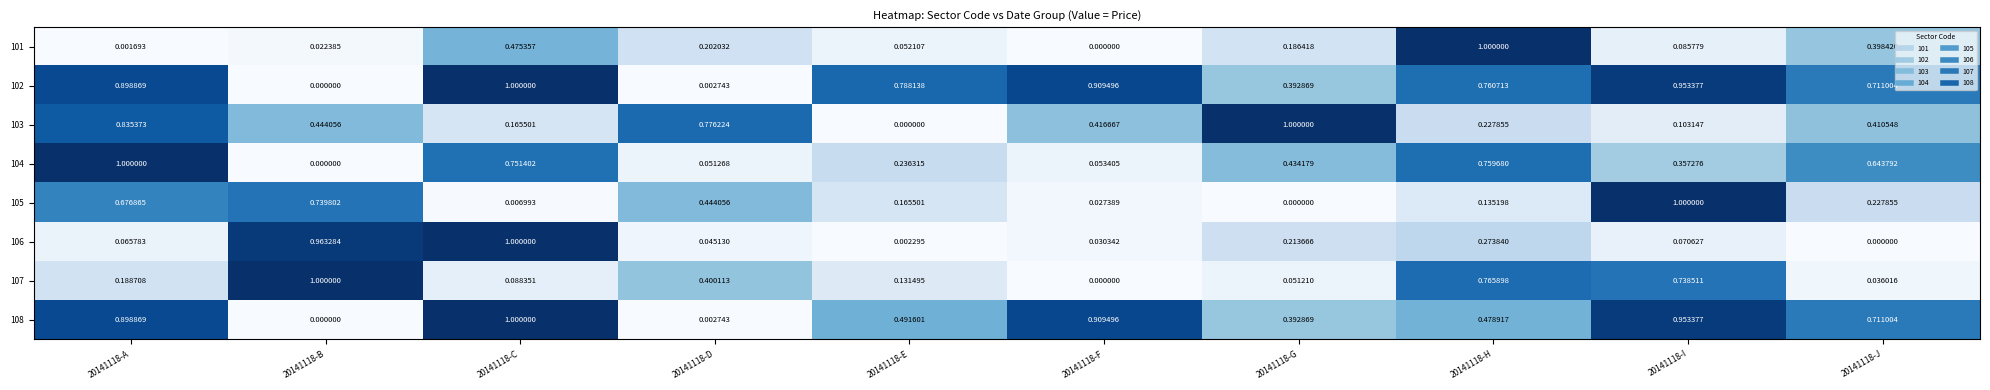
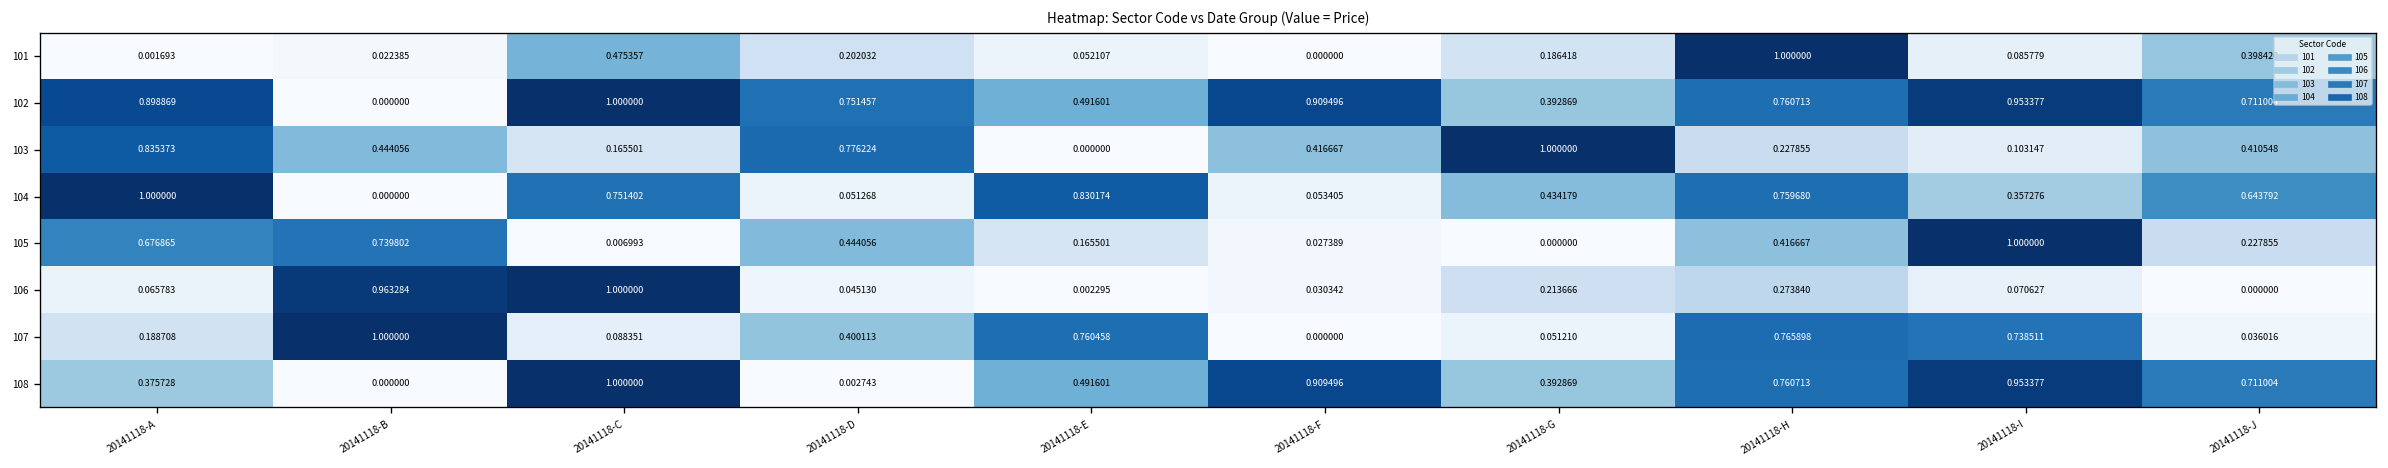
  {
    "101": {
      "20141118-A": 0.001693,
      "20141118-B": 0.022385,
      "20141118-C": 0.475357,
      "20141118-D": 0.202032,
      "20141118-E": 0.052107,
      "20141118-F": 0.000000,
      "20141118-G": 0.186418,
      "20141118-H": 1.000000,
      "20141118-I": 0.085779
    },
    "102": {
      "20141118-A": 0.898869,
      "20141118-B": 0.000000,
      "20141118-C": 1.000000,
-     "20141118-D": 0.002743,
-     "20141118-E": 0.788138,
+     "20141118-D": 0.751457,
+     "20141118-E": 0.491601,
      "20141118-F": 0.909496,
      "20141118-G": 0.392869,
      "20141118-H": 0.760713,
      "20141118-I": 0.953377
    },
    "103": {
      "20141118-A": 0.835373,
      "20141118-B": 0.444056,
      "20141118-C": 0.165501,
      "20141118-D": 0.776224,
      "20141118-E": 0.000000,
      "20141118-F": 0.416667,
      "20141118-G": 1.000000,
      "20141118-H": 0.227855,
      "20141118-I": 0.103147,
      "20141118-J": 0.410548
    },
    "104": {
      "20141118-A": 1.000000,
      "20141118-B": 0.000000,
      "20141118-C": 0.751402,
      "20141118-D": 0.051268,
-     "20141118-E": 0.236315,
+     "20141118-E": 0.830174,
      "20141118-F": 0.053405,
      "20141118-G": 0.434179,
      "20141118-H": 0.759680,
      "20141118-I": 0.357276,
      "20141118-J": 0.643792
    },
    "105": {
      "20141118-A": 0.676865,
      "20141118-B": 0.739802,
      "20141118-C": 0.006993,
      "20141118-D": 0.444056,
      "20141118-E": 0.165501,
      "20141118-F": 0.027389,
      "20141118-G": 0.000000,
-     "20141118-H": 0.135198,
+     "20141118-H": 0.416667,
      "20141118-I": 1.000000,
      "20141118-J": 0.227855
    },
    "106": {
      "20141118-A": 0.065783,
      "20141118-B": 0.963284,
      "20141118-C": 1.000000,
      "20141118-D": 0.045130,
      "20141118-E": 0.002295,
      "20141118-F": 0.030342,
      "20141118-G": 0.213666,
      "20141118-H": 0.273840,
      "20141118-I": 0.070627,
      "20141118-J": 0.000000
    },
    "107": {
      "20141118-A": 0.188708,
      "20141118-B": 1.000000,
      "20141118-C": 0.088351,
      "20141118-D": 0.400113,
-     "20141118-E": 0.131495,
+     "20141118-E": 0.760458,
      "20141118-F": 0.000000,
      "20141118-G": 0.051210,
      "20141118-H": 0.765898,
      "20141118-I": 0.738511,
      "20141118-J": 0.036016
    },
    "108": {
-     "20141118-A": 0.898869,
+     "20141118-A": 0.375728,
      "20141118-B": 0.000000,
      "20141118-C": 1.000000,
      "20141118-D": 0.002743,
      "20141118-E": 0.491601,
      "20141118-F": 0.909496,
      "20141118-G": 0.392869,
-     "20141118-H": 0.478917,
+     "20141118-H": 0.760713,
      "20141118-I": 0.953377,
      "20141118-J": 0.711004
    }
  }
